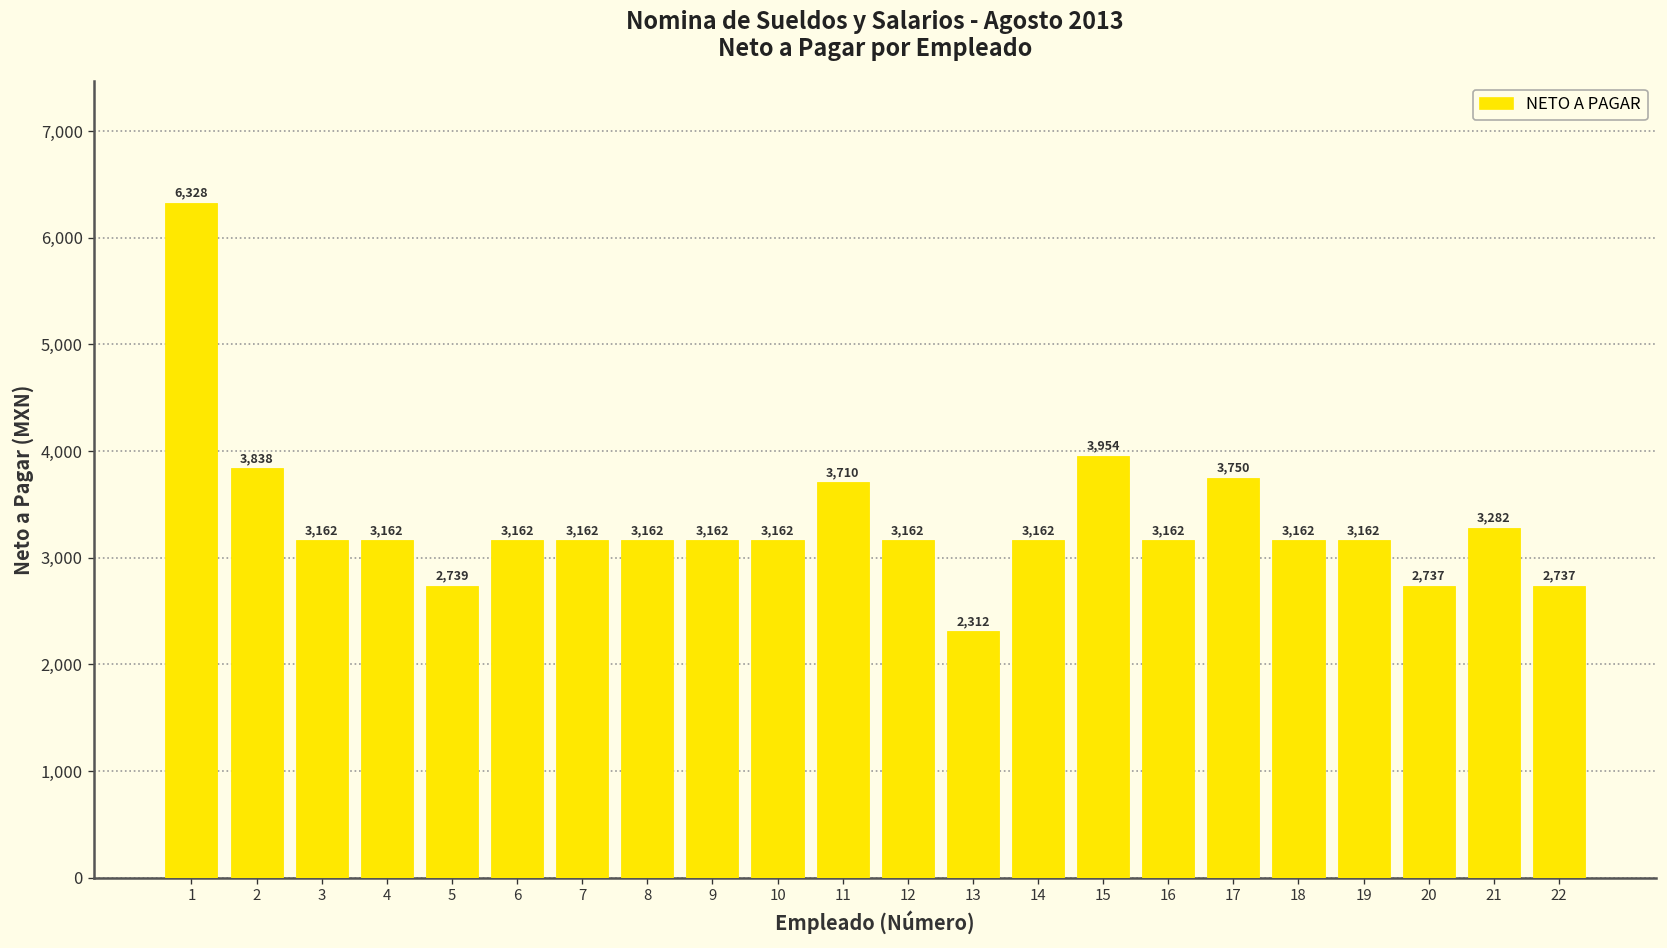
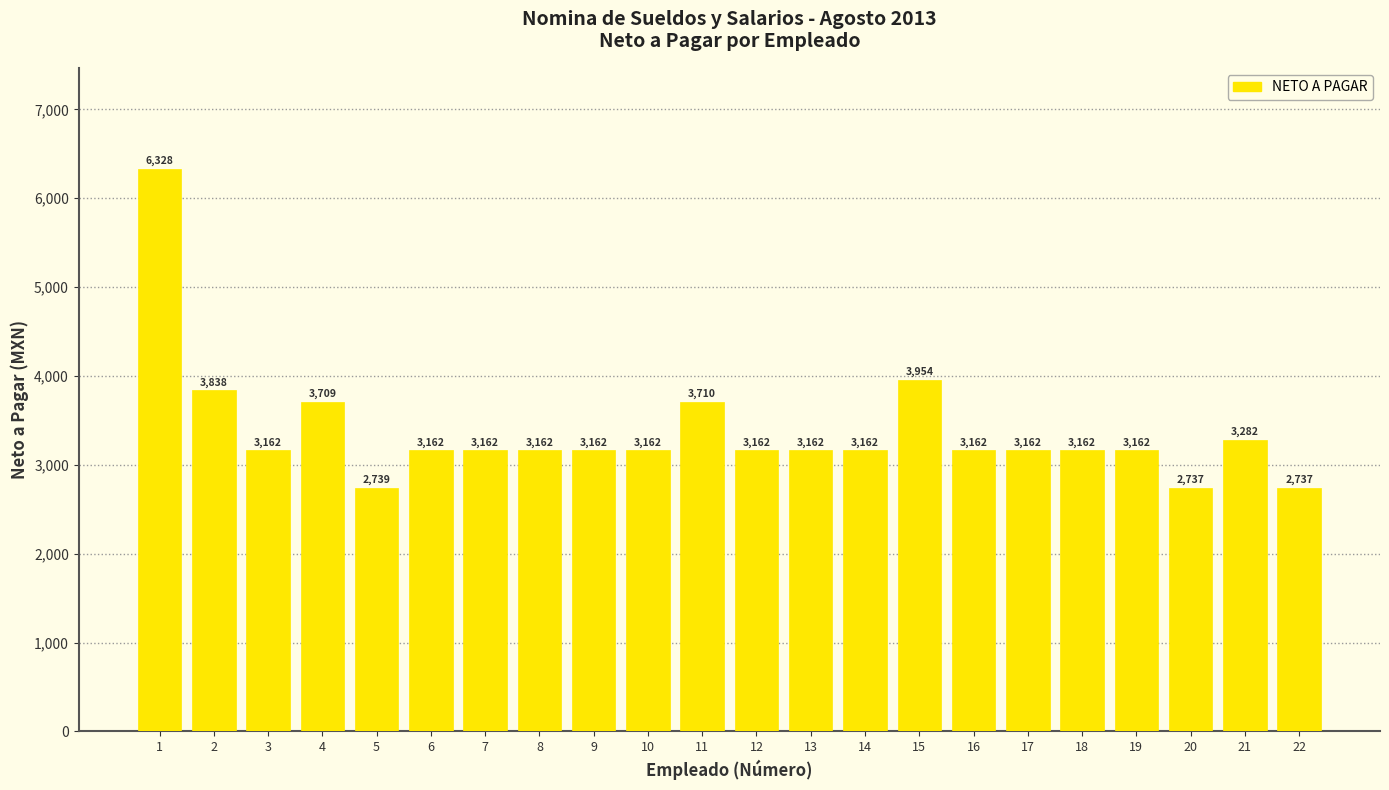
  {
    "1": "6,328",
    "2": "3,838",
    "3": "3,162",
-   "4": "3,162",
+   "4": "3,709",
    "5": "2,739",
    "6": "3,162",
    "7": "3,162",
    "8": "3,162",
    "9": "3,162",
    "10": "3,162",
    "11": "3,710",
    "12": "3,162",
-   "13": "2,312",
+   "13": "3,162",
    "14": "3,162",
    "15": "3,954",
    "16": "3,162",
-   "17": "3,750",
+   "17": "3,162",
    "18": "3,162",
    "19": "3,162",
    "20": "2,737",
    "21": "3,282",
    "22": "2,737"
  }
